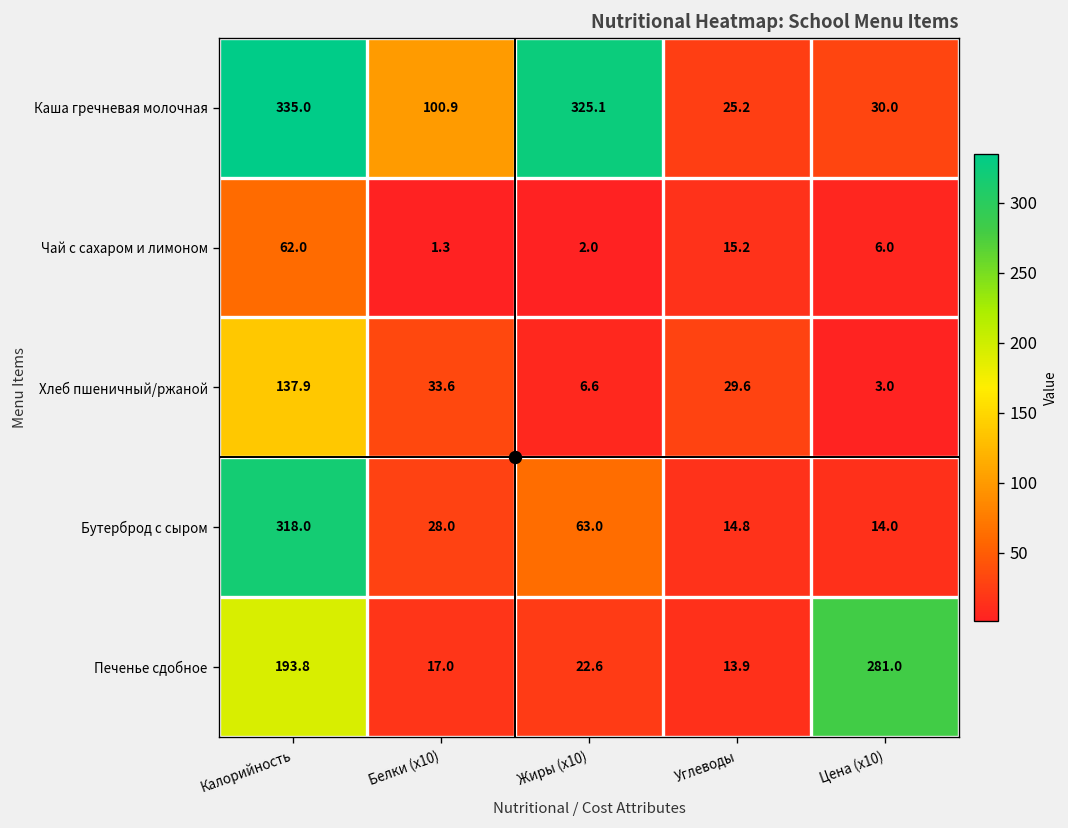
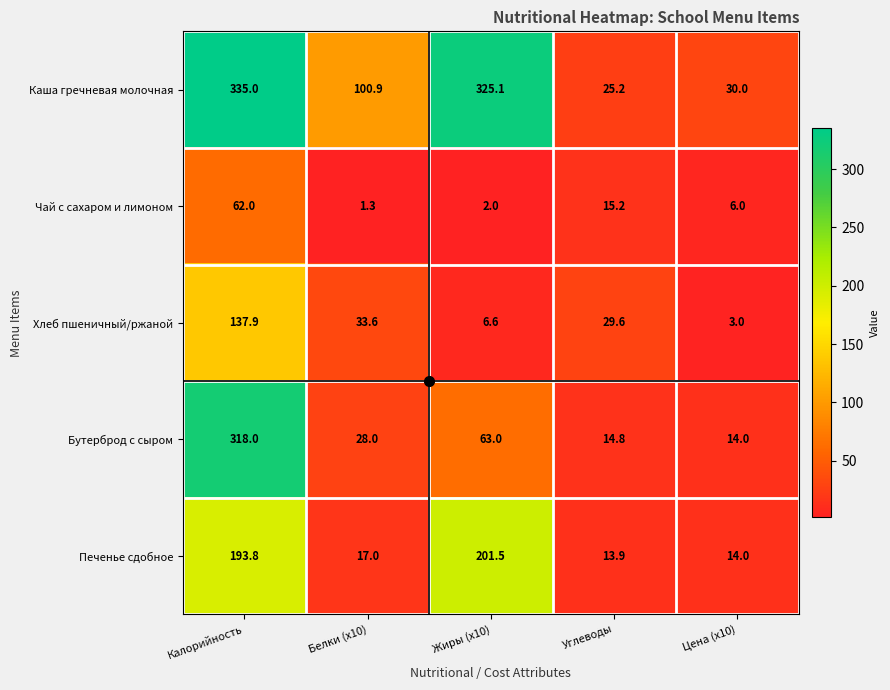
  {
    "Каша гречневая молочная": {
      "Калорийность": 335.0,
      "Белки (x10)": 100.9,
      "Жиры (x10)": 325.1,
      "Углеводы": 25.2,
      "Цена (x10)": 30.0
    },
    "Чай с сахаром и лимоном": {
      "Калорийность": 62.0,
      "Белки (x10)": 1.3,
      "Жиры (x10)": 2.0,
      "Углеводы": 15.2,
      "Цена (x10)": 6.0
    },
    "Хлеб пшеничный/ржаной": {
      "Калорийность": 137.9,
      "Белки (x10)": 33.6,
      "Жиры (x10)": 6.6,
      "Углеводы": 29.6,
      "Цена (x10)": 3.0
    },
    "Бутерброд с сыром": {
      "Калорийность": 318.0,
      "Белки (x10)": 28.0,
      "Жиры (x10)": 63.0,
      "Углеводы": 14.8,
      "Цена (x10)": 14.0
    },
    "Печенье сдобное": {
      "Калорийность": 193.8,
      "Белки (x10)": 17.0,
-     "Жиры (x10)": 22.6,
+     "Жиры (x10)": 201.5,
      "Углеводы": 13.9,
-     "Цена (x10)": 281.0
+     "Цена (x10)": 14.0
    }
  }
